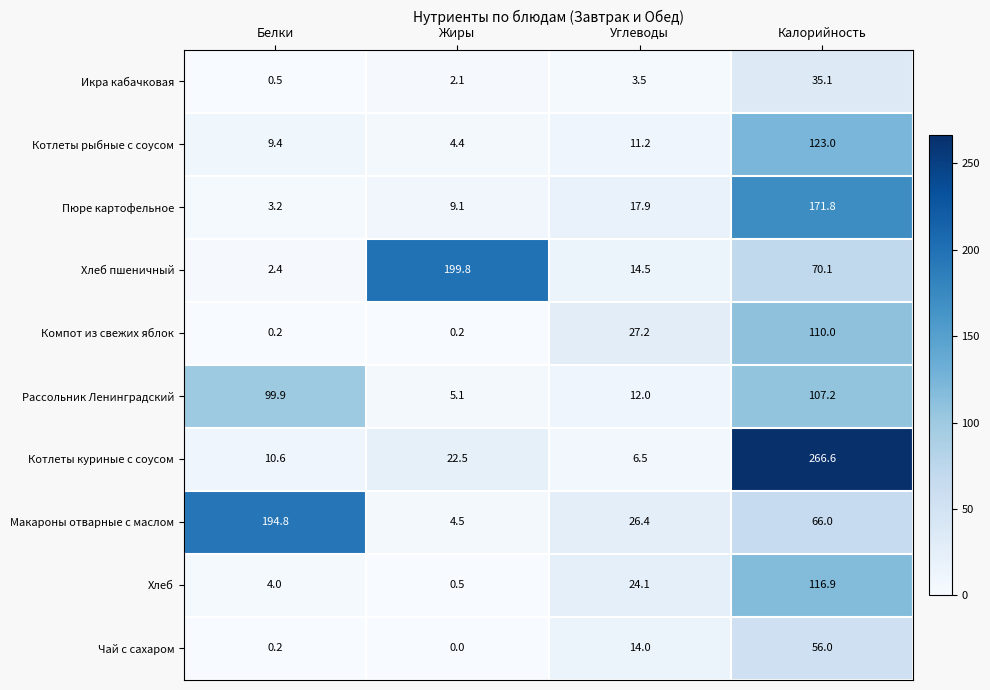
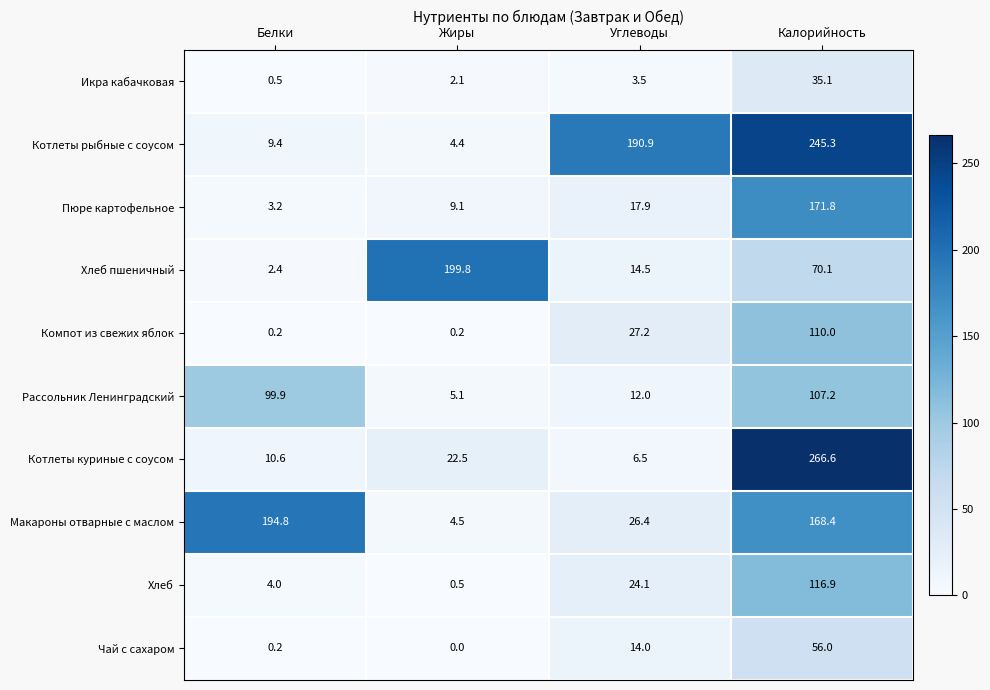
  {
    "Икра кабачковая": {
      "Белки": 0.5,
      "Жиры": 2.1,
      "Углеводы": 3.5,
      "Калорийность": 35.1
    },
    "Котлеты рыбные с соусом": {
      "Белки": 9.4,
      "Жиры": 4.4,
-     "Углеводы": 11.2,
-     "Калорийность": 123.0
+     "Углеводы": 190.9,
+     "Калорийность": 245.3
    },
    "Пюре картофельное": {
      "Белки": 3.2,
      "Жиры": 9.1,
      "Углеводы": 17.9,
      "Калорийность": 171.8
    },
    "Хлеб пшеничный": {
      "Белки": 2.4,
      "Жиры": 199.8,
      "Углеводы": 14.5,
      "Калорийность": 70.1
    },
    "Компот из свежих яблок": {
      "Белки": 0.2,
      "Жиры": 0.2,
      "Углеводы": 27.2,
      "Калорийность": 110.0
    },
    "Рассольник Ленинградский": {
      "Белки": 99.9,
      "Жиры": 5.1,
      "Углеводы": 12.0,
      "Калорийность": 107.2
    },
    "Котлеты куриные с соусом": {
      "Белки": 10.6,
      "Жиры": 22.5,
      "Углеводы": 6.5,
      "Калорийность": 266.6
    },
    "Макароны отварные с маслом": {
      "Белки": 194.8,
      "Жиры": 4.5,
      "Углеводы": 26.4,
-     "Калорийность": 66.0
+     "Калорийность": 168.4
    },
    "Хлеб": {
      "Белки": 4.0,
      "Жиры": 0.5,
      "Углеводы": 24.1,
      "Калорийность": 116.9
    },
    "Чай с сахаром": {
      "Белки": 0.2,
      "Жиры": 0.0,
      "Углеводы": 14.0,
      "Калорийность": 56.0
    }
  }
